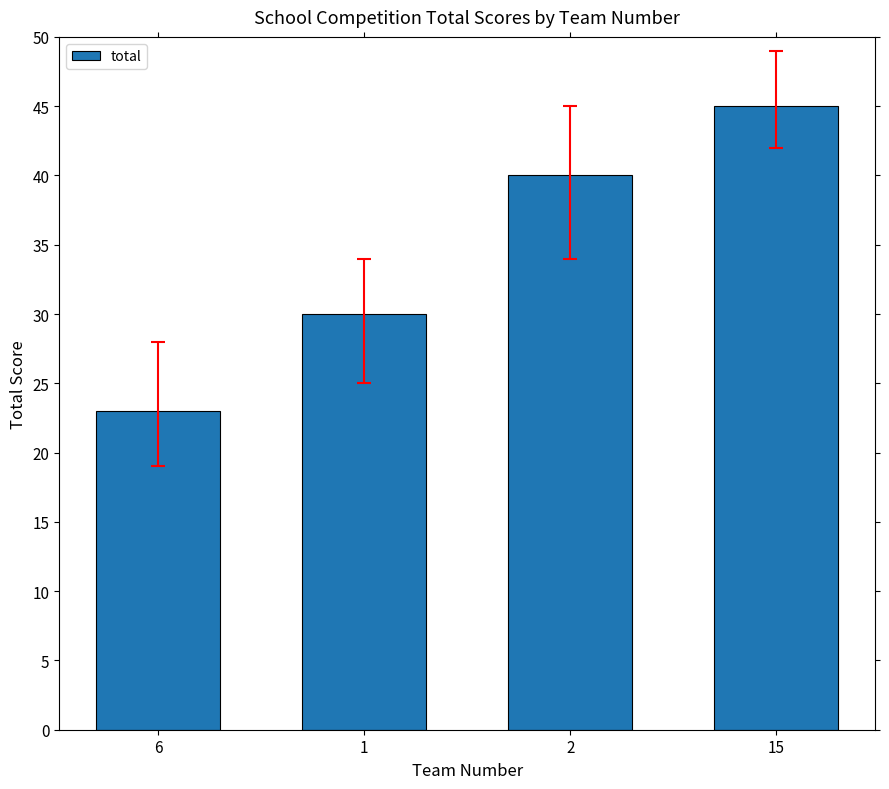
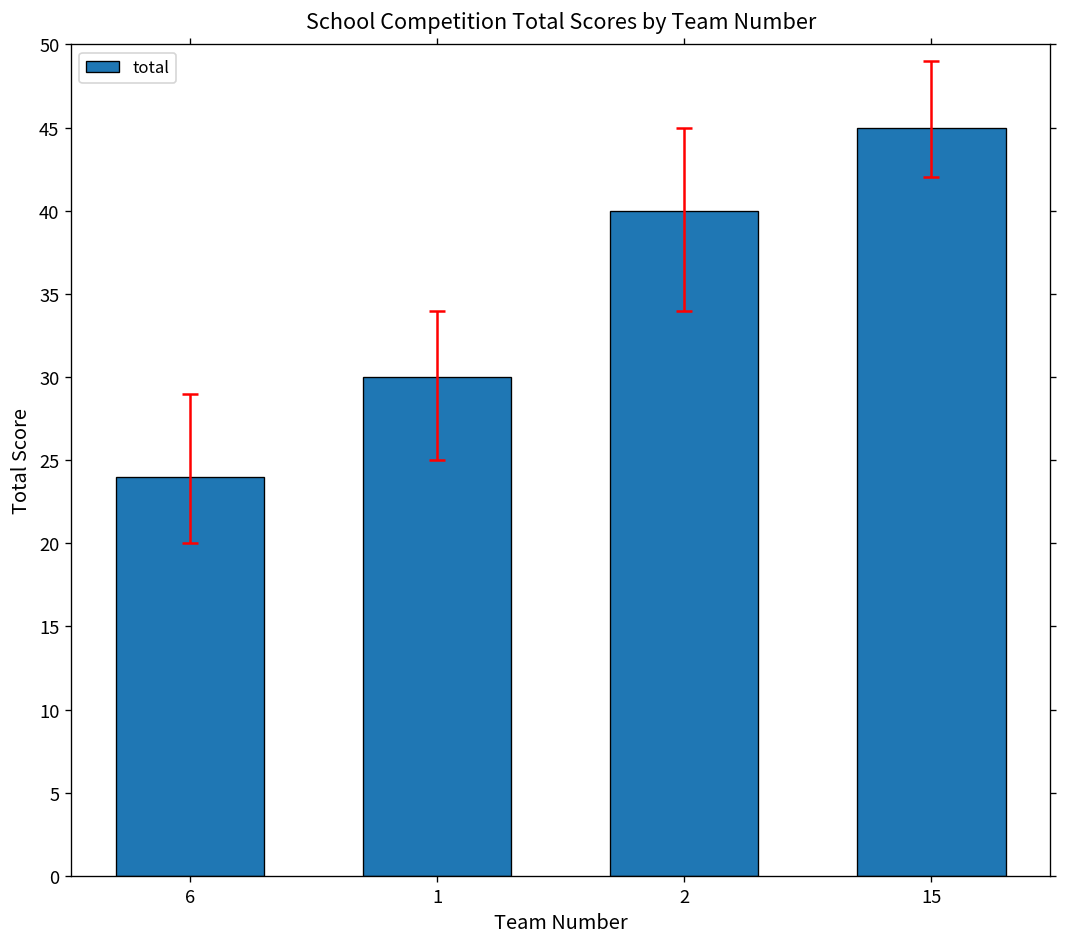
  {
    "total": {
-     "6": 23,
+     "6": 24,
      "1": 30,
      "2": 40,
      "15": 45
    }
  }
